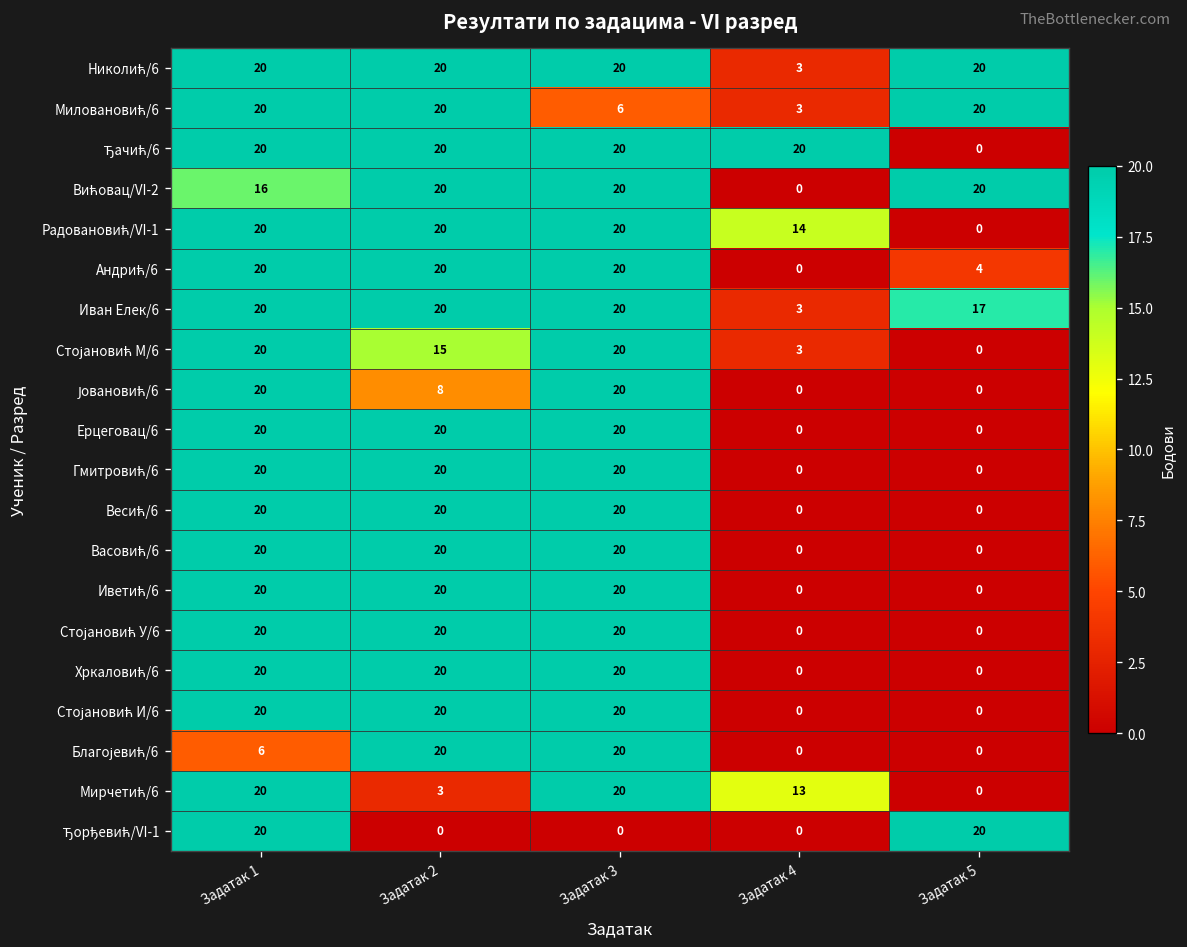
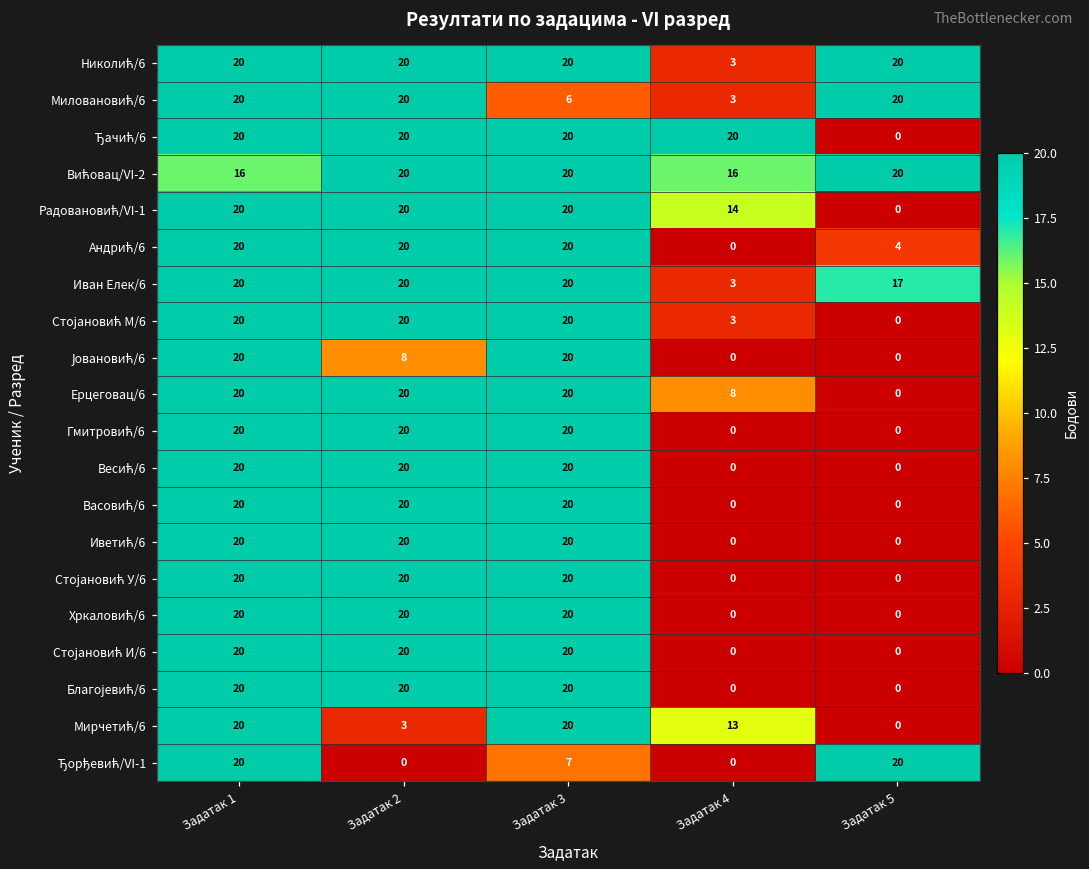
  {
    "Николић/6": {
      "Задатак 1": 20,
      "Задатак 2": 20,
      "Задатак 3": 20,
      "Задатак 4": 3,
      "Задатак 5": 20
    },
    "Миловановић/6": {
      "Задатак 1": 20,
      "Задатак 2": 20,
      "Задатак 3": 6,
      "Задатак 4": 3,
      "Задатак 5": 20
    },
    "Ђачић/6": {
      "Задатак 1": 20,
      "Задатак 2": 20,
      "Задатак 3": 20,
      "Задатак 4": 20,
      "Задатак 5": 0
    },
    "Вићовац/VI-2": {
      "Задатак 1": 16,
      "Задатак 2": 20,
      "Задатак 3": 20,
-     "Задатак 4": 0,
+     "Задатак 4": 16,
      "Задатак 5": 20
    },
    "Радовановић/VI-1": {
      "Задатак 1": 20,
      "Задатак 2": 20,
      "Задатак 3": 20,
      "Задатак 4": 14,
      "Задатак 5": 0
    },
    "Андрић/6": {
      "Задатак 1": 20,
      "Задатак 2": 20,
      "Задатак 3": 20,
      "Задатак 4": 0,
      "Задатак 5": 4
    },
    "Иван Елек/6": {
      "Задатак 1": 20,
      "Задатак 2": 20,
      "Задатак 3": 20,
      "Задатак 4": 3,
      "Задатак 5": 17
    },
    "Стојановић М/6": {
      "Задатак 1": 20,
-     "Задатак 2": 15,
+     "Задатак 2": 20,
      "Задатак 3": 20,
      "Задатак 4": 3,
      "Задатак 5": 0
    },
    "Јовановић/6": {
      "Задатак 1": 20,
      "Задатак 2": 8,
      "Задатак 3": 20,
      "Задатак 4": 0,
      "Задатак 5": 0
    },
    "Ерцеговац/6": {
      "Задатак 1": 20,
      "Задатак 2": 20,
      "Задатак 3": 20,
-     "Задатак 4": 0,
+     "Задатак 4": 8,
      "Задатак 5": 0
    },
    "Гмитровић/6": {
      "Задатак 1": 20,
      "Задатак 2": 20,
      "Задатак 3": 20,
      "Задатак 4": 0,
      "Задатак 5": 0
    },
    "Весић/6": {
      "Задатак 1": 20,
      "Задатак 2": 20,
      "Задатак 3": 20,
      "Задатак 4": 0,
      "Задатак 5": 0
    },
    "Васовић/6": {
      "Задатак 1": 20,
      "Задатак 2": 20,
      "Задатак 3": 20,
      "Задатак 4": 0,
      "Задатак 5": 0
    },
    "Иветић/6": {
      "Задатак 1": 20,
      "Задатак 2": 20,
      "Задатак 3": 20,
      "Задатак 4": 0,
      "Задатак 5": 0
    },
    "Стојановић У/6": {
      "Задатак 1": 20,
      "Задатак 2": 20,
      "Задатак 3": 20,
      "Задатак 4": 0,
      "Задатак 5": 0
    },
    "Хркаловић/6": {
      "Задатак 1": 20,
      "Задатак 2": 20,
      "Задатак 3": 20,
      "Задатак 4": 0,
      "Задатак 5": 0
    },
    "Стојановић И/6": {
      "Задатак 1": 20,
      "Задатак 2": 20,
      "Задатак 3": 20,
      "Задатак 4": 0,
      "Задатак 5": 0
    },
    "Благојевић/6": {
-     "Задатак 1": 6,
+     "Задатак 1": 20,
      "Задатак 2": 20,
      "Задатак 3": 20,
      "Задатак 4": 0,
      "Задатак 5": 0
    },
    "Мирчетић/6": {
      "Задатак 1": 20,
      "Задатак 2": 3,
      "Задатак 3": 20,
      "Задатак 4": 13,
      "Задатак 5": 0
    },
    "Ђорђевић/VI-1": {
      "Задатак 1": 20,
      "Задатак 2": 0,
-     "Задатак 3": 0,
+     "Задатак 3": 7,
      "Задатак 4": 0,
      "Задатак 5": 20
    }
  }
